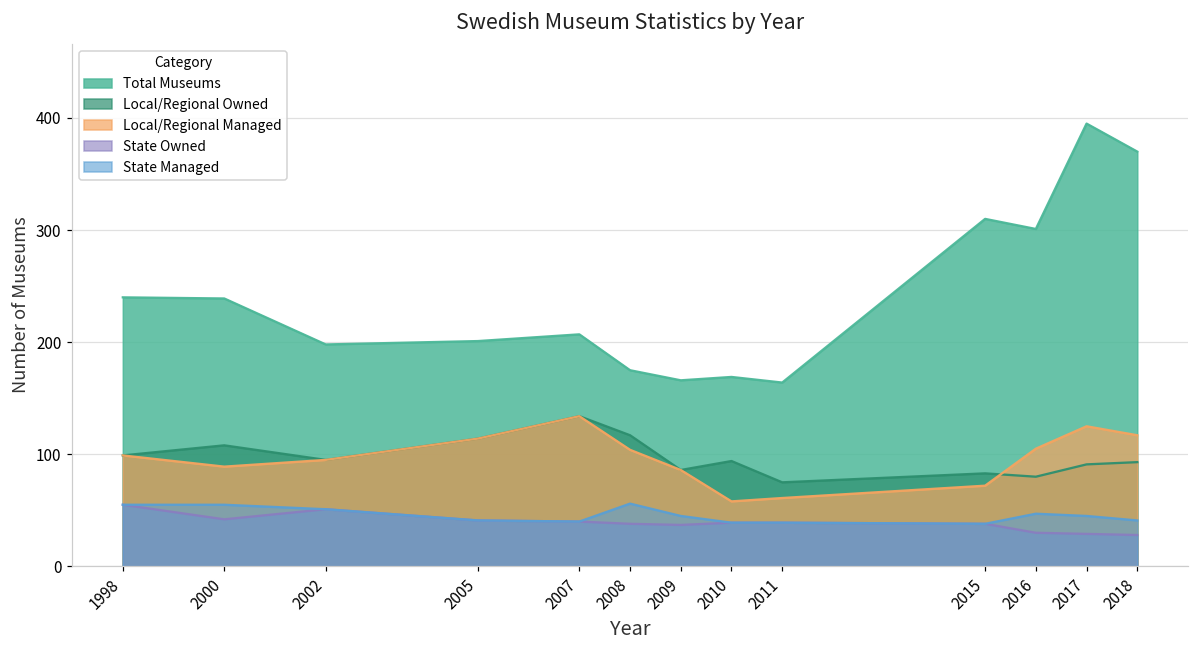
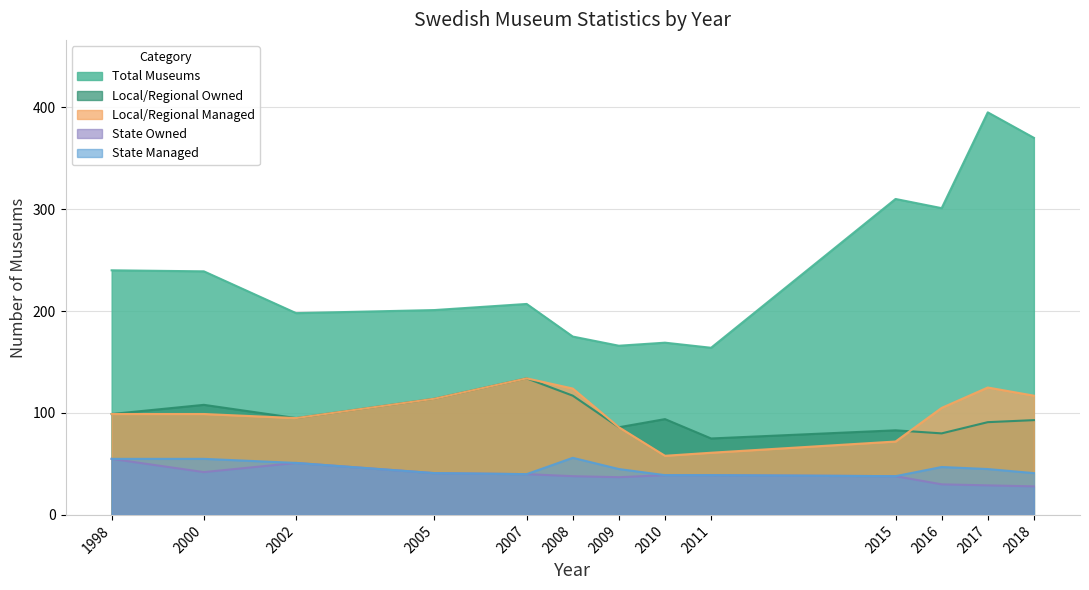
  {
    "Local/Regional Managed": {
-     "2000": 89,
-     "2008": 104,
+     "2000": 99,
+     "2008": 124,
      "2010": 58,
      "2011": 61,
      "2015": 72,
      "2016": 105,
      "2017": 125,
      "2018": 117
    }
  }
